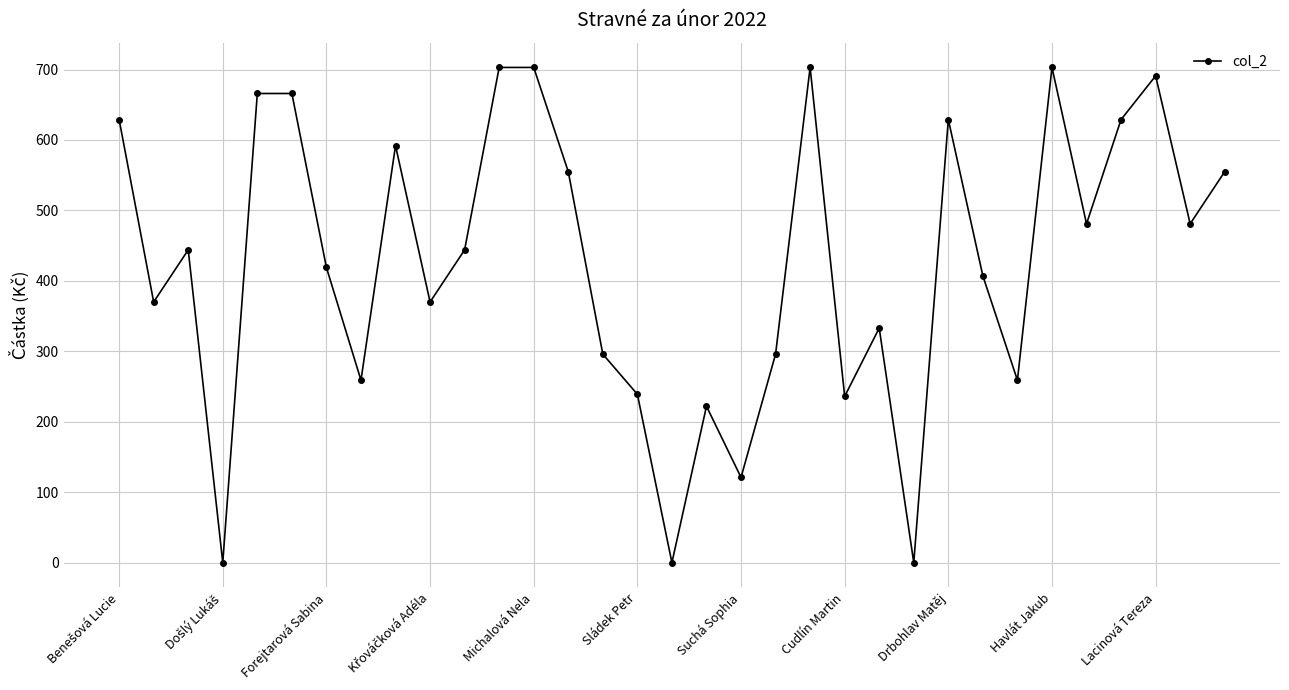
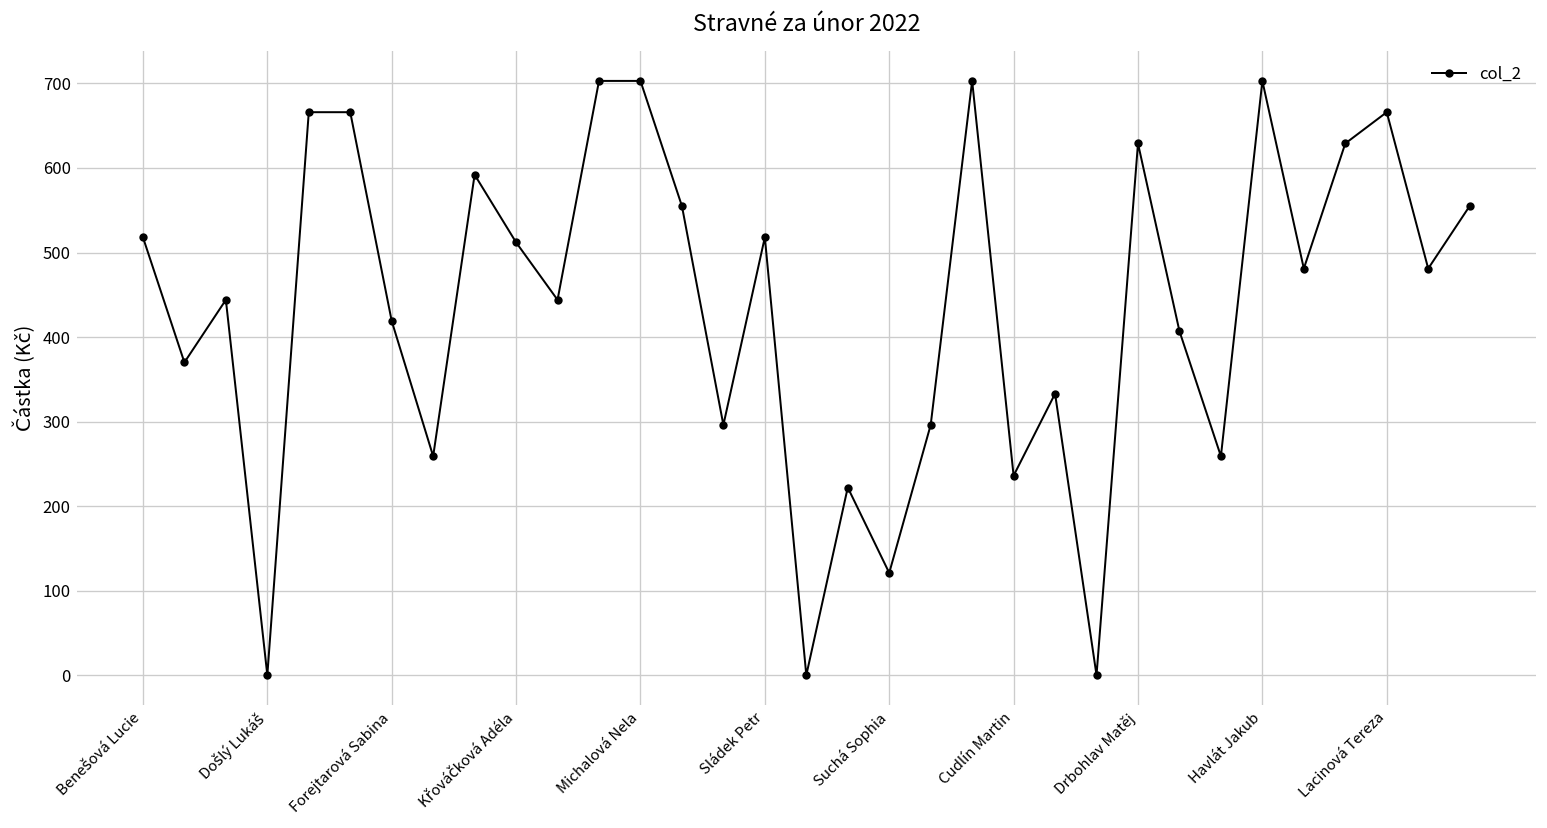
  {
-   "Benešová Lucie": 630,
+   "Benešová Lucie": 520,
    "Došlý Lukáš": 0,
    "Forejtarová Sabina": 420,
-   "Křováčková Adéla": 370,
+   "Křováčková Adéla": 510,
    "Michalová Nela": 700,
-   "Sládek Petr": 240,
+   "Sládek Petr": 520,
    "Suchá Sophia": 120,
    "Cudlín Martin": 240,
    "Drbohlav Matěj": 630,
    "Havlát Jakub": 700,
-   "Lacinová Tereza": 690
+   "Lacinová Tereza": 670
  }
